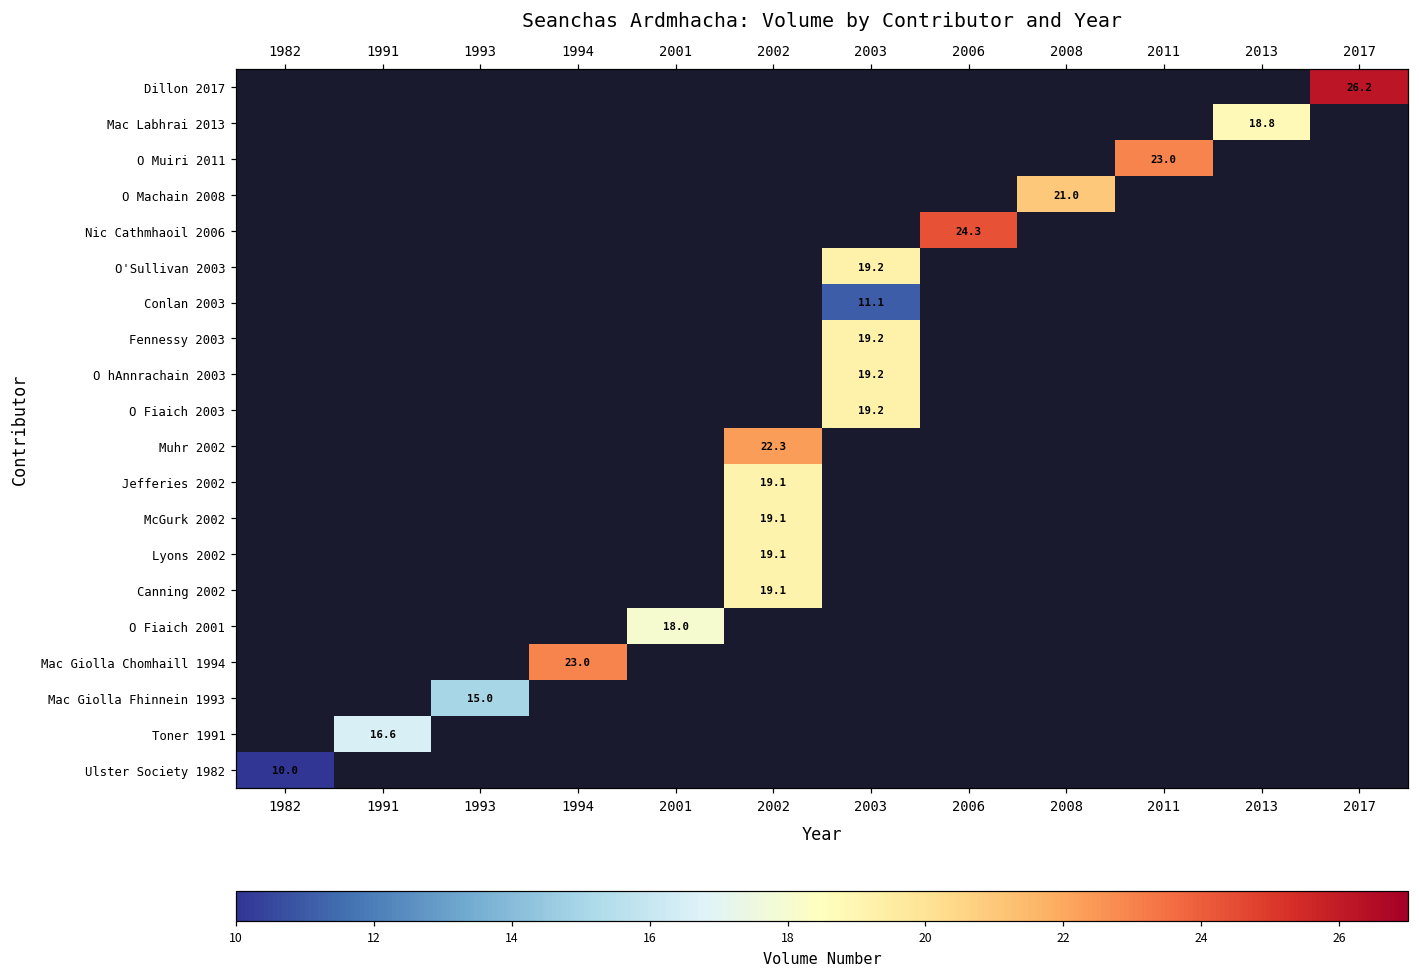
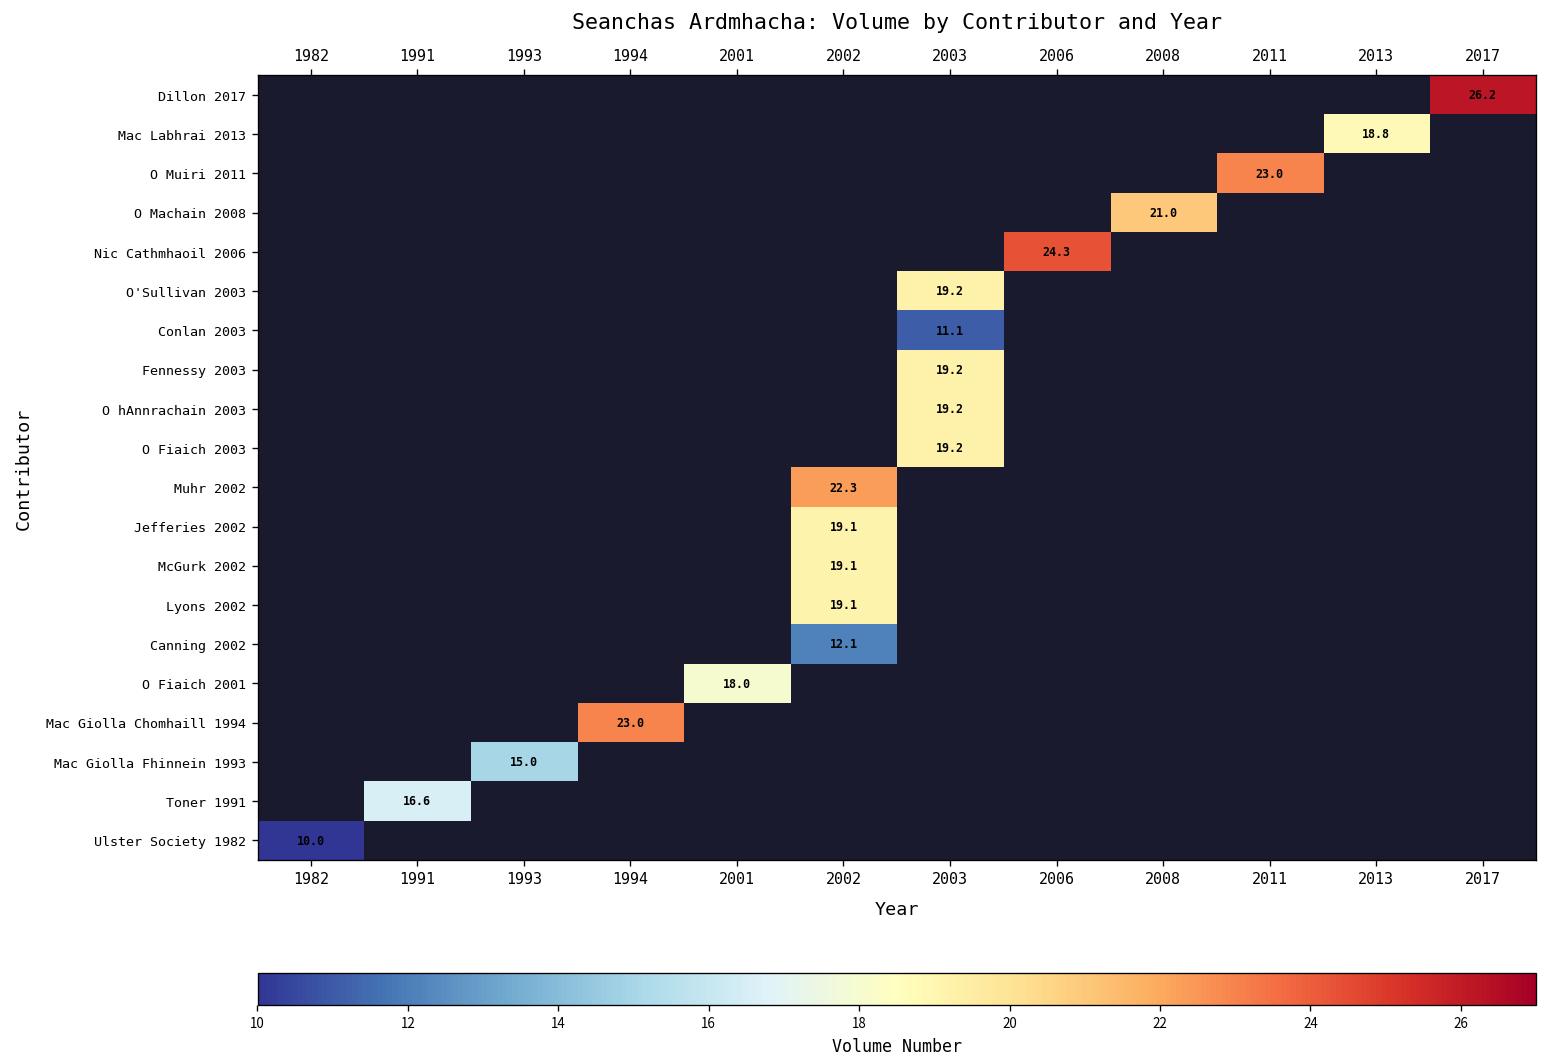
  {
    "Dillon 2017": {
      "2017": 26.2
    },
    "Mac Labhrai 2013": {
      "2013": 18.8
    },
    "O Muiri 2011": {
      "2011": 23.0
    },
    "O Machain 2008": {
      "2008": 21.0
    },
    "Nic Cathmhaoil 2006": {
      "2006": 24.3
    },
    "O'Sullivan 2003": {
      "2003": 19.2
    },
    "Conlan 2003": {
      "2003": 11.1
    },
    "Fennessy 2003": {
      "2003": 19.2
    },
    "O hAnnrachain 2003": {
      "2003": 19.2
    },
    "O Fiaich 2003": {
      "2003": 19.2
    },
    "Muhr 2002": {
      "2002": 22.3
    },
    "Jefferies 2002": {
      "2002": 19.1
    },
    "McGurk 2002": {
      "2002": 19.1
    },
    "Lyons 2002": {
      "2002": 19.1
    },
    "Canning 2002": {
-     "2002": 19.1
+     "2002": 12.1
    },
    "O Fiaich 2001": {
      "2001": 18.0
    },
    "Mac Giolla Chomhaill 1994": {
      "1994": 23.0
    },
    "Mac Giolla Fhinnein 1993": {
      "1993": 15.0
    },
    "Toner 1991": {
      "1991": 16.6
    },
    "Ulster Society 1982": {
      "1982": 10.0
    }
  }
